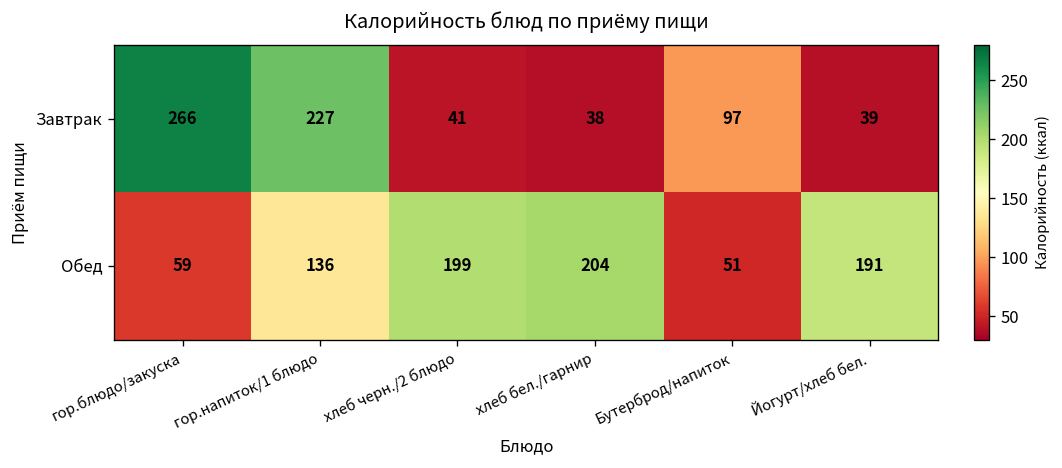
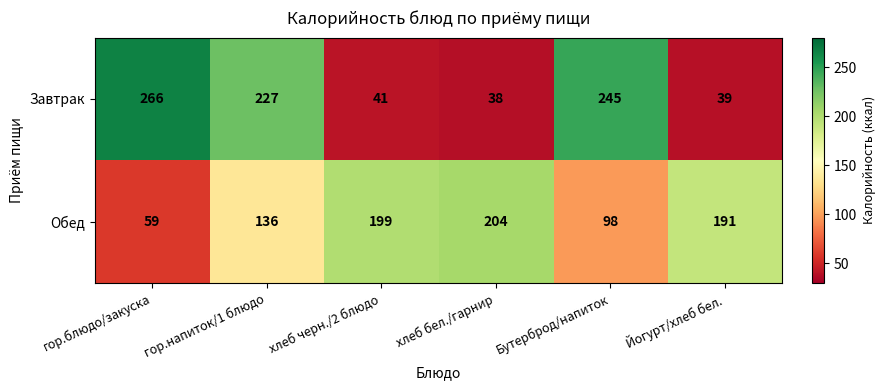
  {
    "Завтрак": {
      "гор.блюдо/закуска": 266,
      "гор.напиток/1 блюдо": 227,
      "хлеб черн./2 блюдо": 41,
      "хлеб бел./гарнир": 38,
-     "Бутерброд/напиток": 97,
+     "Бутерброд/напиток": 245,
      "Йогурт/хлеб бел.": 39
    },
    "Обед": {
      "гор.блюдо/закуска": 59,
      "гор.напиток/1 блюдо": 136,
      "хлеб черн./2 блюдо": 199,
      "хлеб бел./гарнир": 204,
-     "Бутерброд/напиток": 51,
+     "Бутерброд/напиток": 98,
      "Йогурт/хлеб бел.": 191
    }
  }
